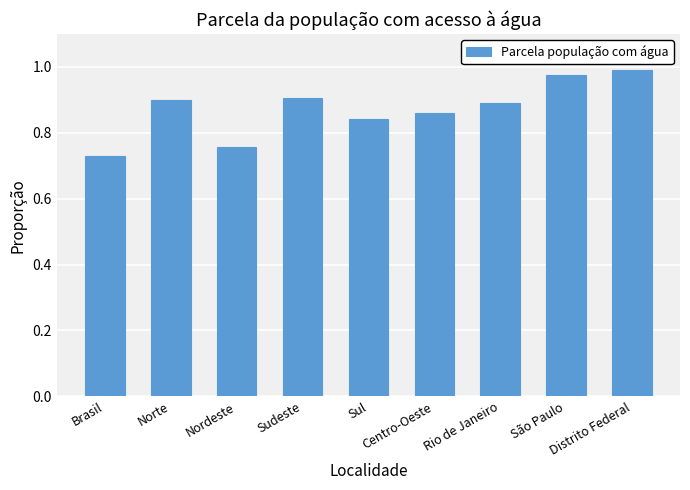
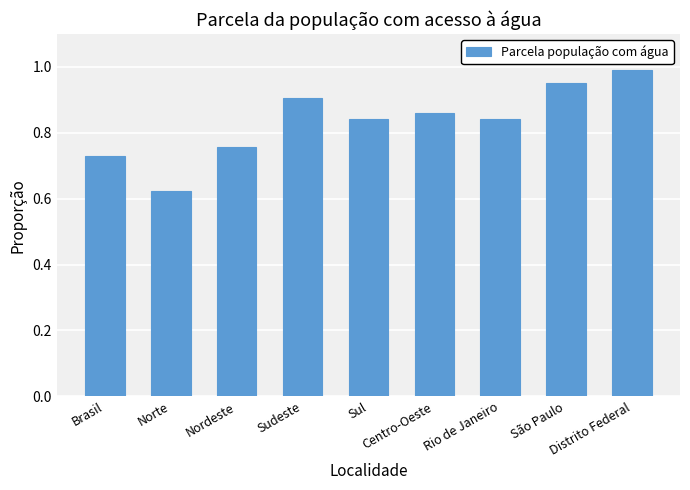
  {
    "Brasil": 0.73,
-   "Norte": 0.90,
+   "Norte": 0.62,
    "Nordeste": 0.76,
    "Sudeste": 0.91,
    "Sul": 0.84,
    "Centro-Oeste": 0.86,
-   "Rio de Janeiro": 0.89,
-   "São Paulo": 0.98,
+   "Rio de Janeiro": 0.84,
+   "São Paulo": 0.95,
    "Distrito Federal": 0.99
  }
